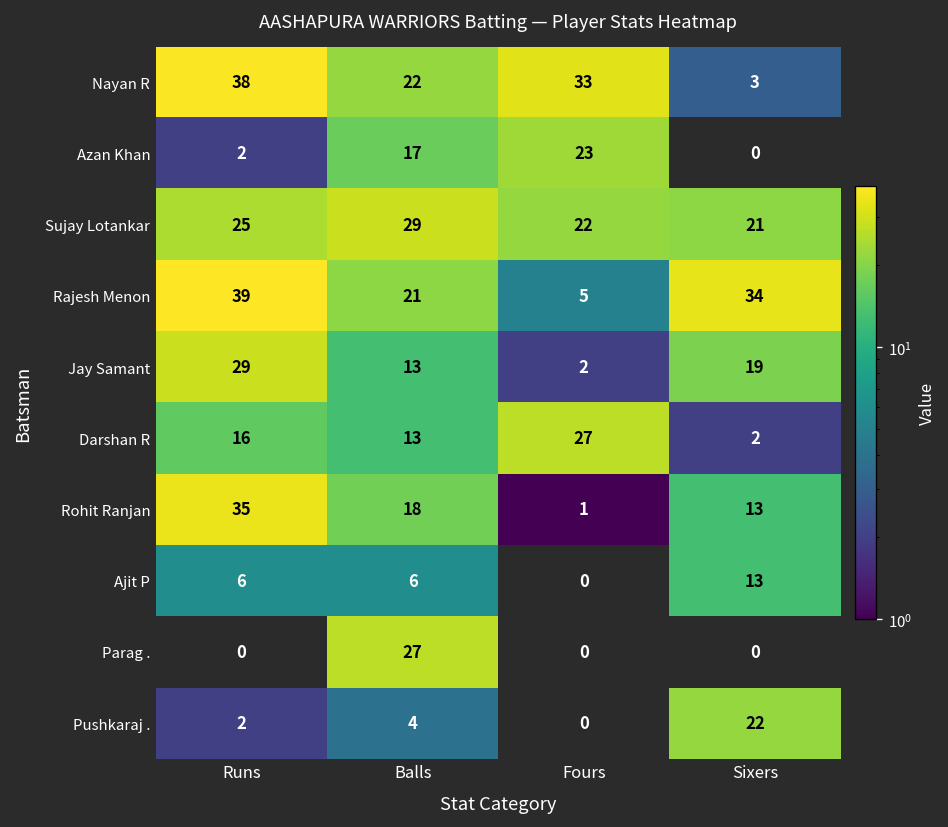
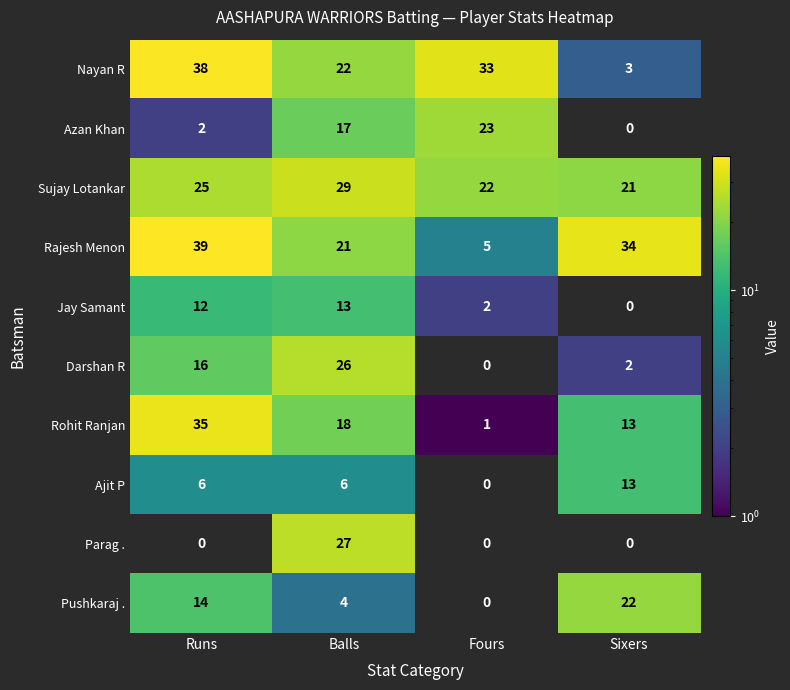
  {
    "Nayan R": {
      "Runs": 38,
      "Balls": 22,
      "Fours": 33,
      "Sixers": 3
    },
    "Azan Khan": {
      "Runs": 2,
      "Balls": 17,
      "Fours": 23,
      "Sixers": 0
    },
    "Sujay Lotankar": {
      "Runs": 25,
      "Balls": 29,
      "Fours": 22,
      "Sixers": 21
    },
    "Rajesh Menon": {
      "Runs": 39,
      "Balls": 21,
      "Fours": 5,
      "Sixers": 34
    },
    "Jay Samant": {
-     "Runs": 29,
+     "Runs": 12,
      "Balls": 13,
      "Fours": 2,
-     "Sixers": 19
+     "Sixers": 0
    },
    "Darshan R": {
      "Runs": 16,
-     "Balls": 13,
-     "Fours": 27,
+     "Balls": 26,
+     "Fours": 0,
      "Sixers": 2
    },
    "Rohit Ranjan": {
      "Runs": 35,
      "Balls": 18,
      "Fours": 1,
      "Sixers": 13
    },
    "Ajit P": {
      "Runs": 6,
      "Balls": 6,
      "Fours": 0,
      "Sixers": 13
    },
    "Parag .": {
      "Runs": 0,
      "Balls": 27,
      "Fours": 0,
      "Sixers": 0
    },
    "Pushkaraj .": {
-     "Runs": 2,
+     "Runs": 14,
      "Balls": 4,
      "Fours": 0,
      "Sixers": 22
    }
  }
